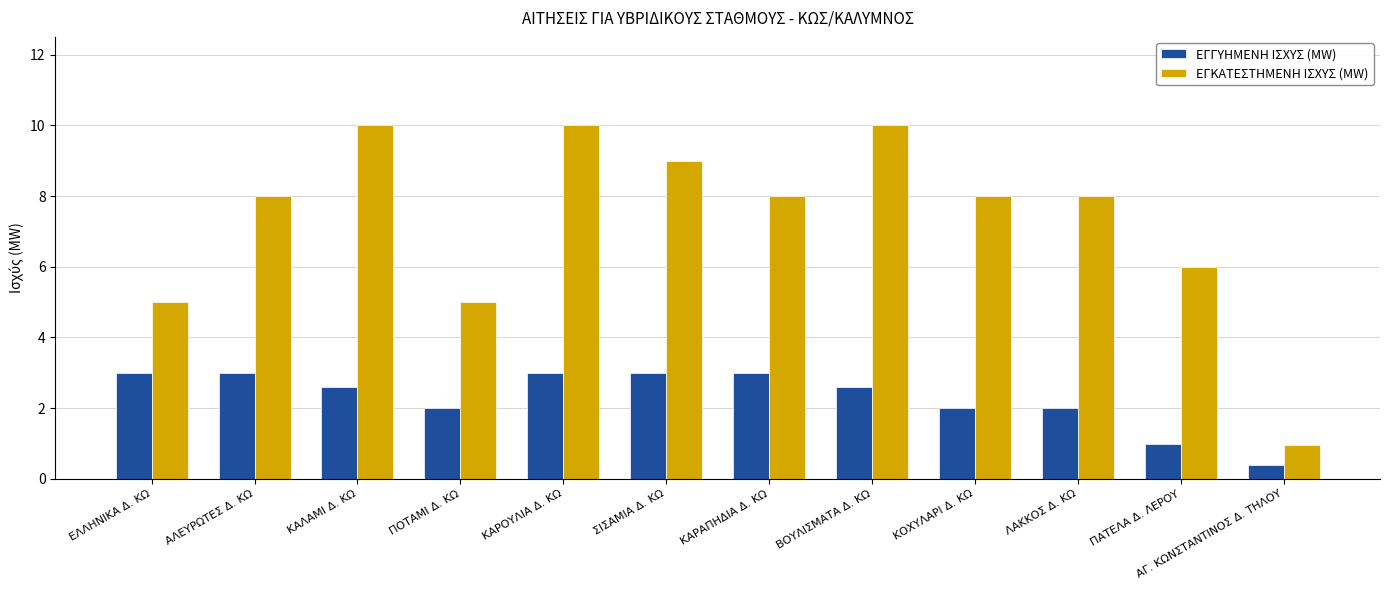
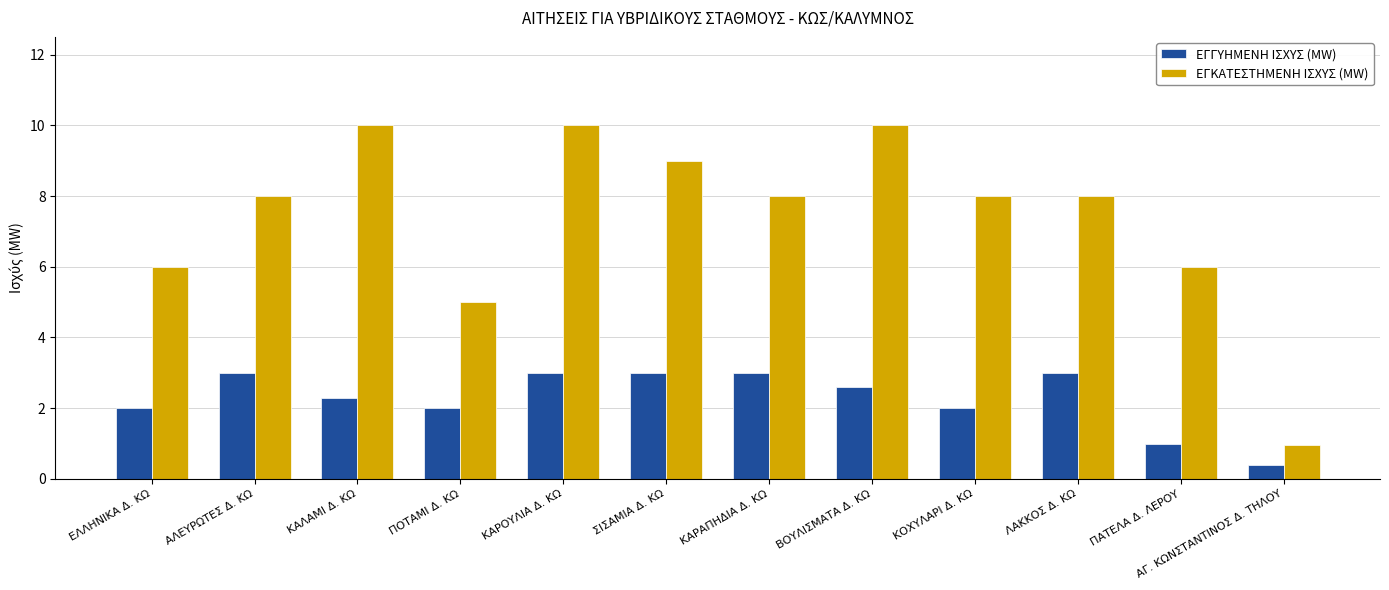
  {
    "ΕΓΓΥΗΜΕΝΗ ΙΣΧΥΣ (MW)": {
-     "ΕΛΛΗΝΙΚΑ Δ. ΚΩ": 3,
+     "ΕΛΛΗΝΙΚΑ Δ. ΚΩ": 2,
      "ΑΛΕΥΡΩΤΕΣ Δ. ΚΩ": 3.0,
-     "ΚΑΛΑΜΙ Δ. ΚΩ": 2.6,
+     "ΚΑΛΑΜΙ Δ. ΚΩ": 2.3,
      "ΠΟΤΑΜΙ Δ. ΚΩ": 2.0,
      "ΚΑΡΟΥΛΙΑ Δ. ΚΩ": 3.0,
      "ΣΙΣΑΜΙΑ Δ. ΚΩ": 3.0,
      "ΚΑΡΑΠΗΔΙΑ Δ. ΚΩ": 3.0,
      "ΒΟΥΛΙΣΜΑΤΑ Δ. ΚΩ": 2.6,
      "ΚΟΧΥΛΑΡΙ Δ. ΚΩ": 2.0,
-     "ΛΑΚΚΟΣ Δ. ΚΩ": 2,
+     "ΛΑΚΚΟΣ Δ. ΚΩ": 3,
      "ΠΑΤΕΛΑ Δ. ΛΕΡΟΥ": 1.0,
      "ΑΓ. ΚΩΝΣΤΑΝΤΙΝΟΣ Δ. ΤΗΛΟΥ": 0.4
    },
    "ΕΓΚΑΤΕΣΤΗΜΕΝΗ ΙΣΧΥΣ (MW)": {
-     "ΕΛΛΗΝΙΚΑ Δ. ΚΩ": 5,
+     "ΕΛΛΗΝΙΚΑ Δ. ΚΩ": 6,
      "ΑΛΕΥΡΩΤΕΣ Δ. ΚΩ": 8,
      "ΚΑΛΑΜΙ Δ. ΚΩ": 10,
      "ΠΟΤΑΜΙ Δ. ΚΩ": 5,
      "ΚΑΡΟΥΛΙΑ Δ. ΚΩ": 10,
      "ΣΙΣΑΜΙΑ Δ. ΚΩ": 9,
      "ΚΑΡΑΠΗΔΙΑ Δ. ΚΩ": 8,
      "ΒΟΥΛΙΣΜΑΤΑ Δ. ΚΩ": 10,
      "ΚΟΧΥΛΑΡΙ Δ. ΚΩ": 8,
      "ΛΑΚΚΟΣ Δ. ΚΩ": 8,
      "ΠΑΤΕΛΑ Δ. ΛΕΡΟΥ": 6,
      "ΑΓ. ΚΩΝΣΤΑΝΤΙΝΟΣ Δ. ΤΗΛΟΥ": 1
    }
  }
